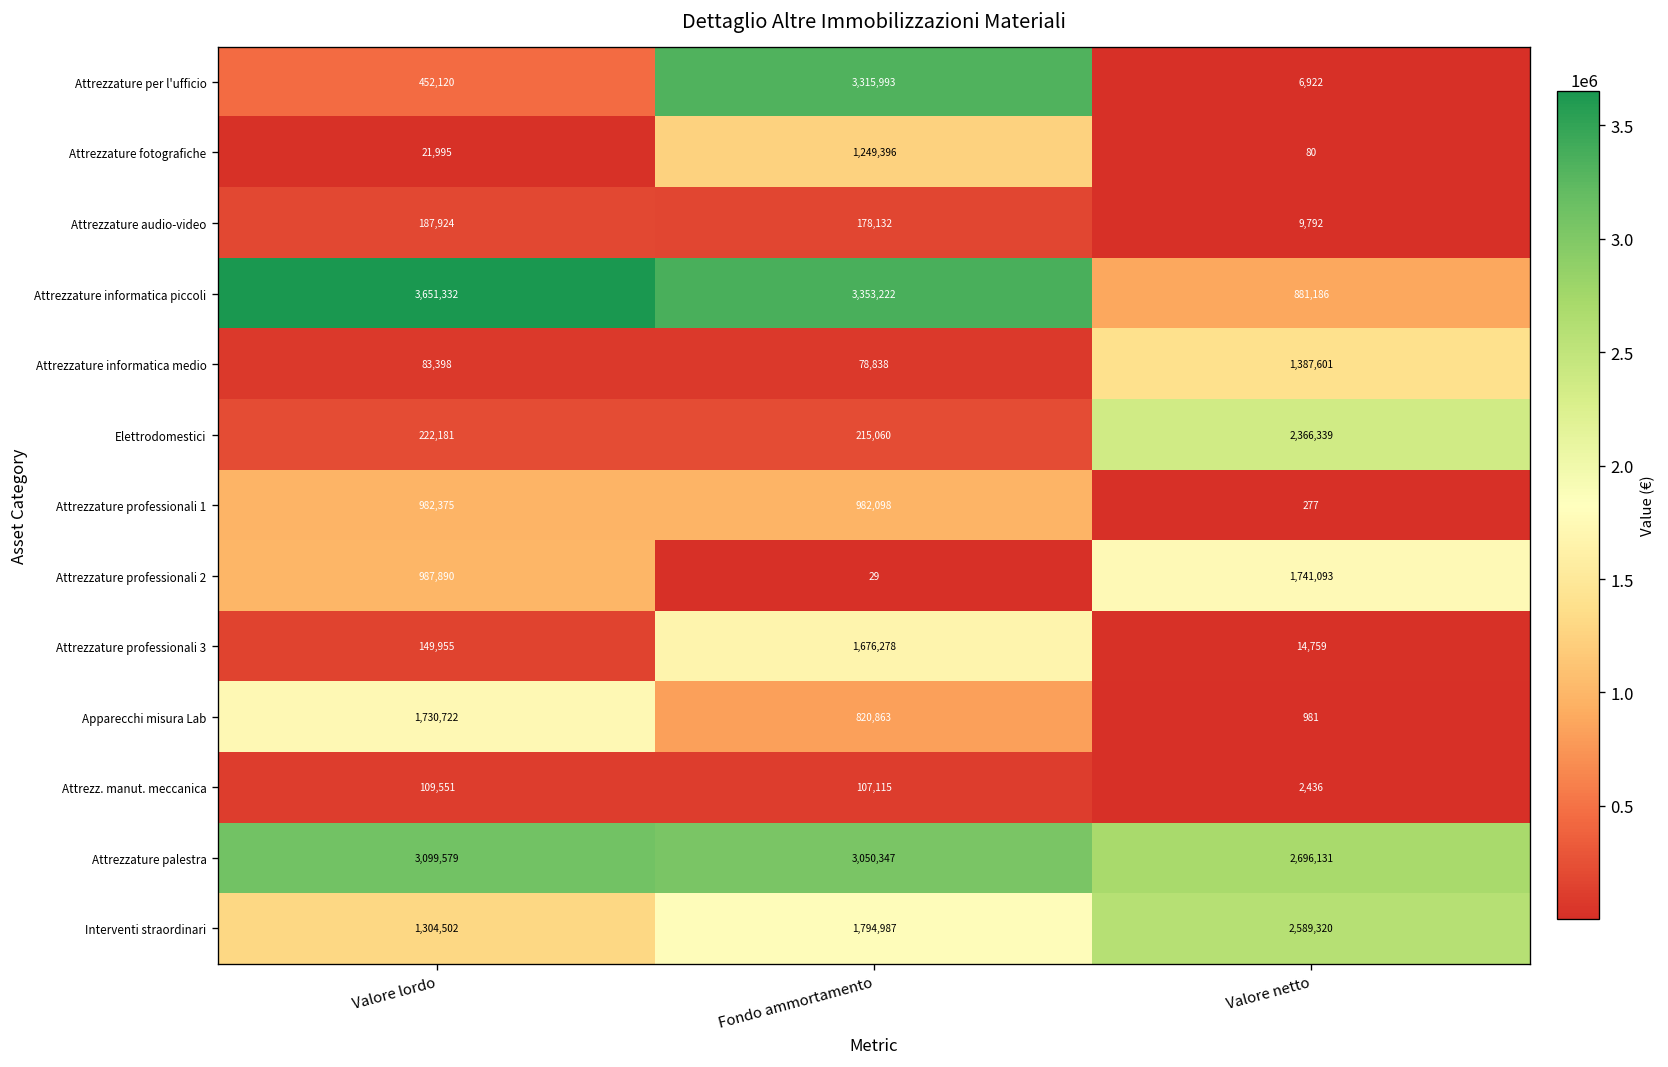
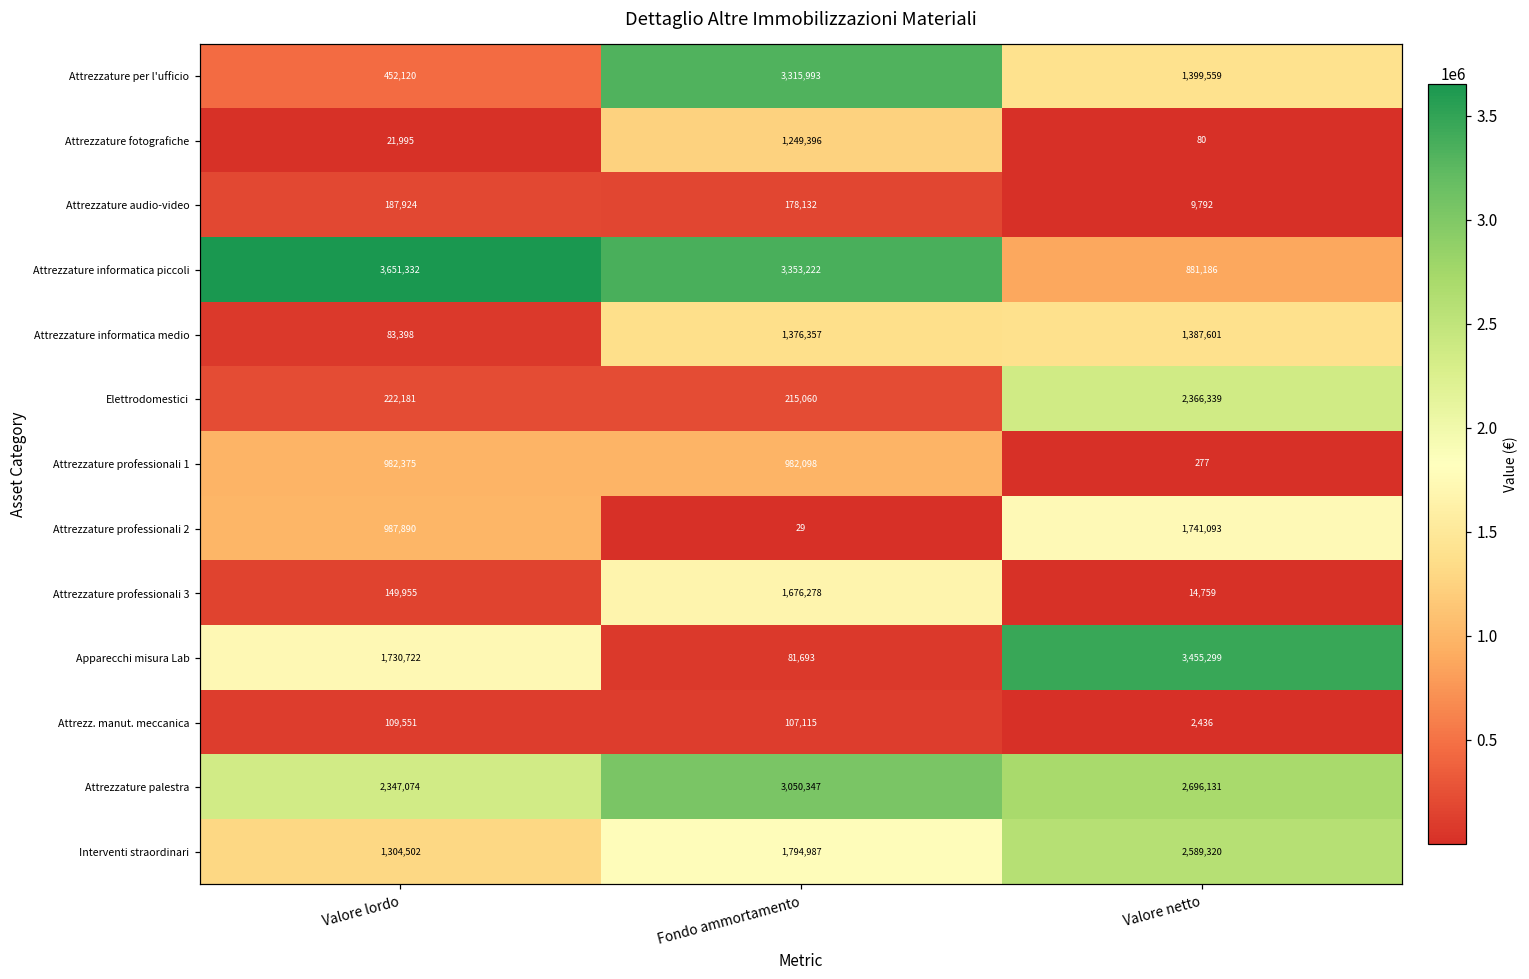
  {
    "Attrezzature per l'ufficio": {
      "Valore lordo": "452,120",
      "Fondo ammortamento": "3,315,993",
-     "Valore netto": "6,922"
+     "Valore netto": "1,399,559"
    },
    "Attrezzature fotografiche": {
      "Valore lordo": "21,995",
      "Fondo ammortamento": "1,249,396",
      "Valore netto": "80"
    },
    "Attrezzature audio-video": {
      "Valore lordo": "187,924",
      "Fondo ammortamento": "178,132",
      "Valore netto": "9,792"
    },
    "Attrezzature informatica piccoli": {
      "Valore lordo": "3,651,332",
      "Fondo ammortamento": "3,353,222",
      "Valore netto": "881,186"
    },
    "Attrezzature informatica medio": {
      "Valore lordo": "83,398",
-     "Fondo ammortamento": "78,838",
+     "Fondo ammortamento": "1,376,357",
      "Valore netto": "1,387,601"
    },
    "Elettrodomestici": {
      "Valore lordo": "222,181",
      "Fondo ammortamento": "215,060",
      "Valore netto": "2,366,339"
    },
    "Attrezzature professionali 1": {
      "Valore lordo": "982,375",
      "Fondo ammortamento": "982,098",
      "Valore netto": "277"
    },
    "Attrezzature professionali 2": {
      "Valore lordo": "987,890",
      "Fondo ammortamento": "29",
      "Valore netto": "1,741,093"
    },
    "Attrezzature professionali 3": {
      "Valore lordo": "149,955",
      "Fondo ammortamento": "1,676,278",
      "Valore netto": "14,759"
    },
    "Apparecchi misura Lab": {
      "Valore lordo": "1,730,722",
-     "Fondo ammortamento": "820,863",
-     "Valore netto": "981"
+     "Fondo ammortamento": "81,693",
+     "Valore netto": "3,455,299"
    },
    "Attrezz. manut. meccanica": {
      "Valore lordo": "109,551",
      "Fondo ammortamento": "107,115",
      "Valore netto": "2,436"
    },
    "Attrezzature palestra": {
-     "Valore lordo": "3,099,579",
+     "Valore lordo": "2,347,074",
      "Fondo ammortamento": "3,050,347",
      "Valore netto": "2,696,131"
    },
    "Interventi straordinari": {
      "Valore lordo": "1,304,502",
      "Fondo ammortamento": "1,794,987",
      "Valore netto": "2,589,320"
    }
  }
